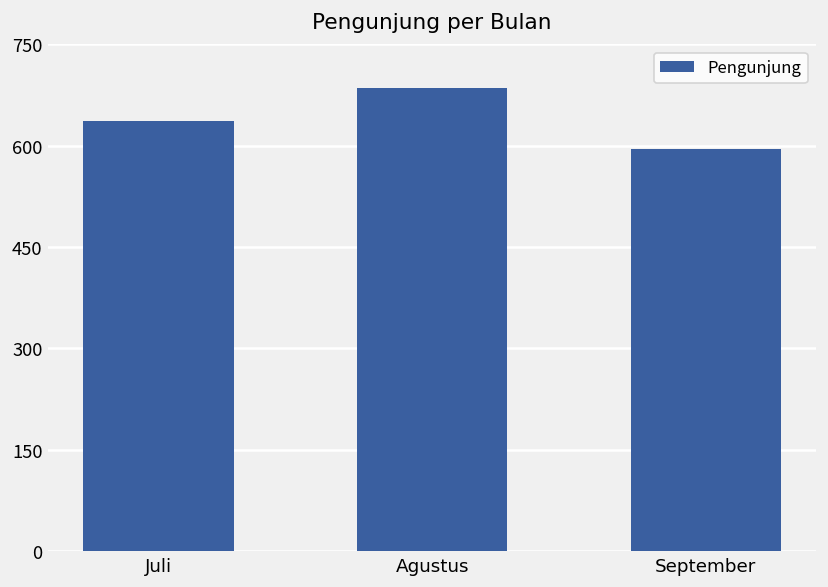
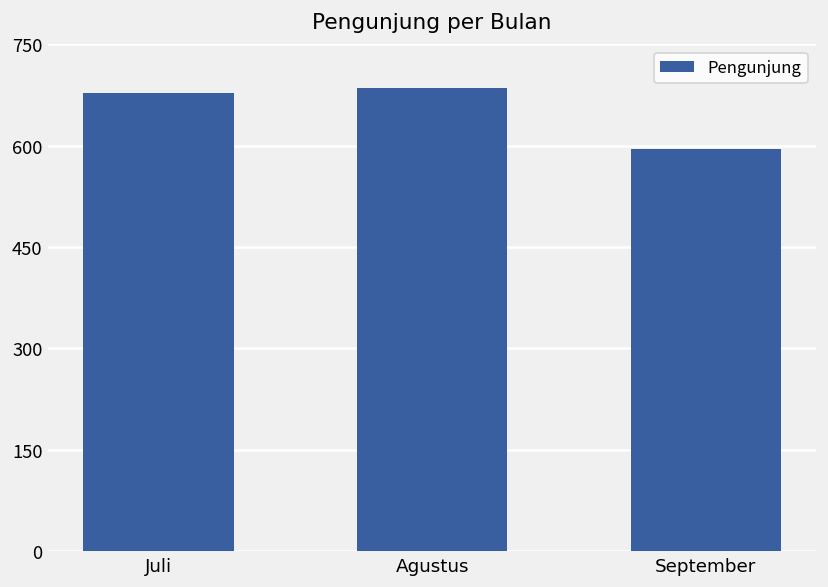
  {
-   "Juli": 640,
+   "Juli": 680,
    "Agustus": 690,
    "September": 600
  }
